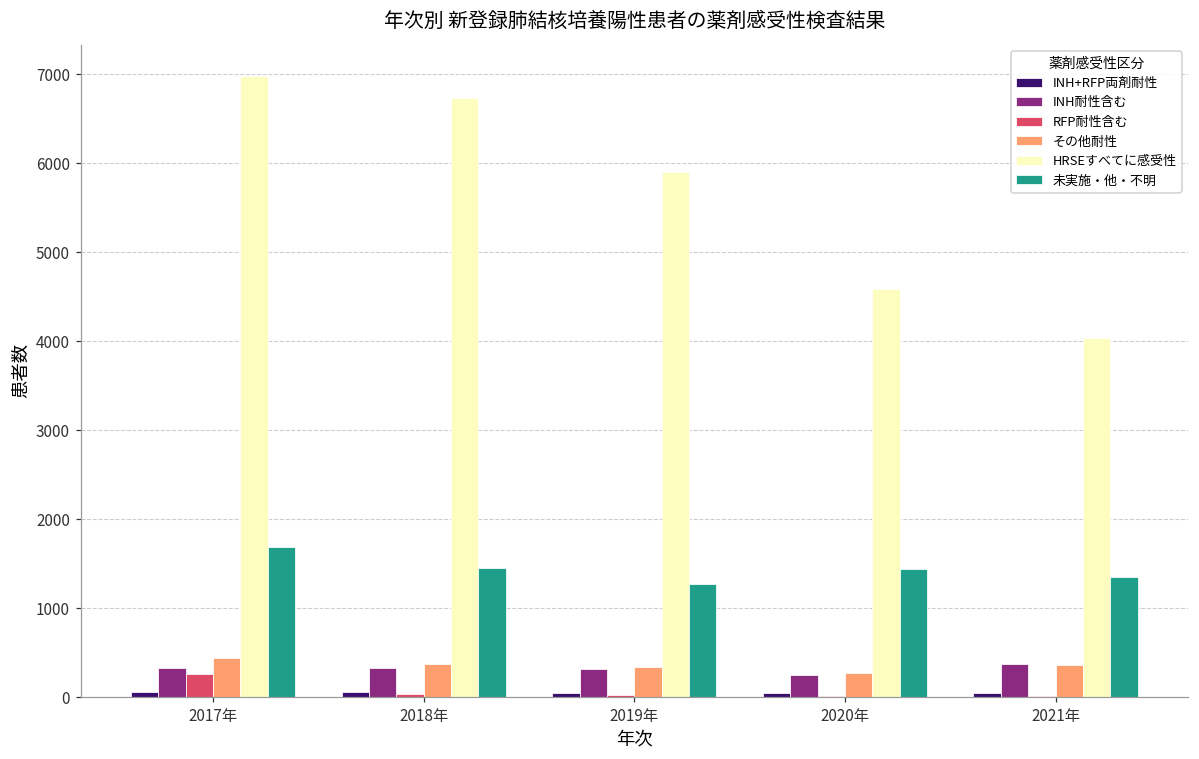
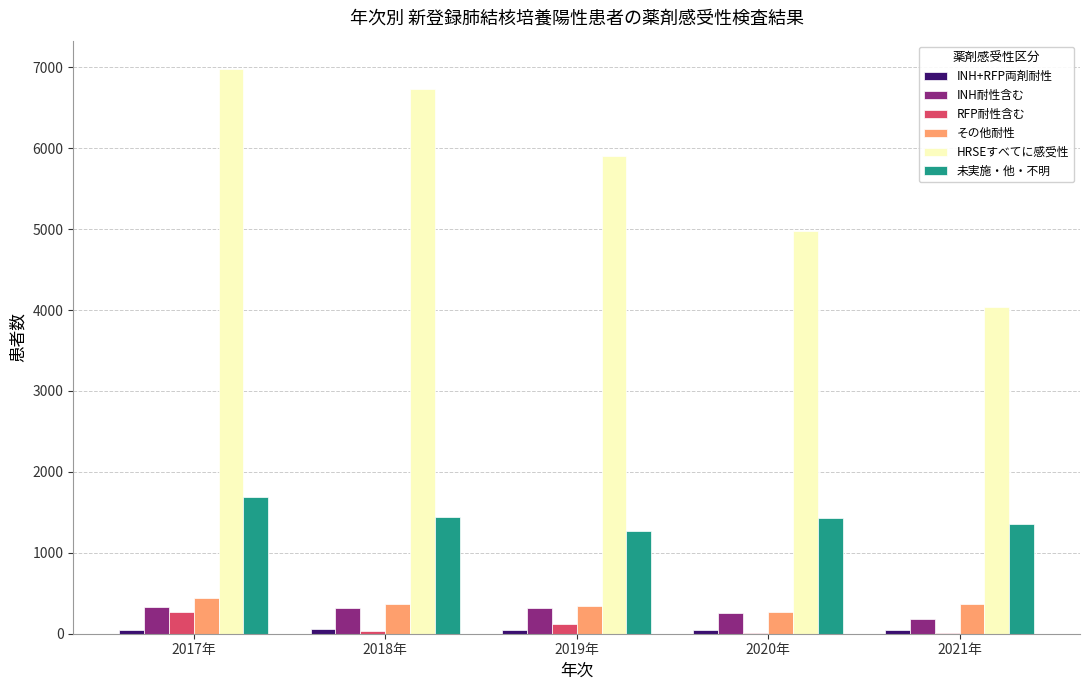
  {
    "INH+RFP両剤耐性": {
      "2017年": 100,
      "2018年": 100,
      "2019年": 0,
      "2020年": 0,
      "2021年": 0
    },
    "INH耐性含む": {
      "2017年": 300,
      "2018年": 300,
      "2019年": 300,
      "2020年": 300,
-     "2021年": 400
+     "2021年": 200
    },
    "RFP耐性含む": {
      "2017年": 300,
      "2018年": 0,
-     "2019年": 0
+     "2019年": 100
    },
    "その他耐性": {
      "2017年": 400,
      "2018年": 400,
      "2019年": 300,
      "2020年": 300,
      "2021年": 400
    },
    "HRSEすべてに感受性": {
      "2017年": 7000,
      "2018年": 6700,
      "2019年": 5900,
-     "2020年": 4600,
+     "2020年": 5000,
      "2021年": 4000
    },
    "未実施・他・不明": {
      "2017年": 1700,
      "2018年": 1400,
      "2019年": 1300,
      "2020年": 1400,
      "2021年": 1400
    }
  }
